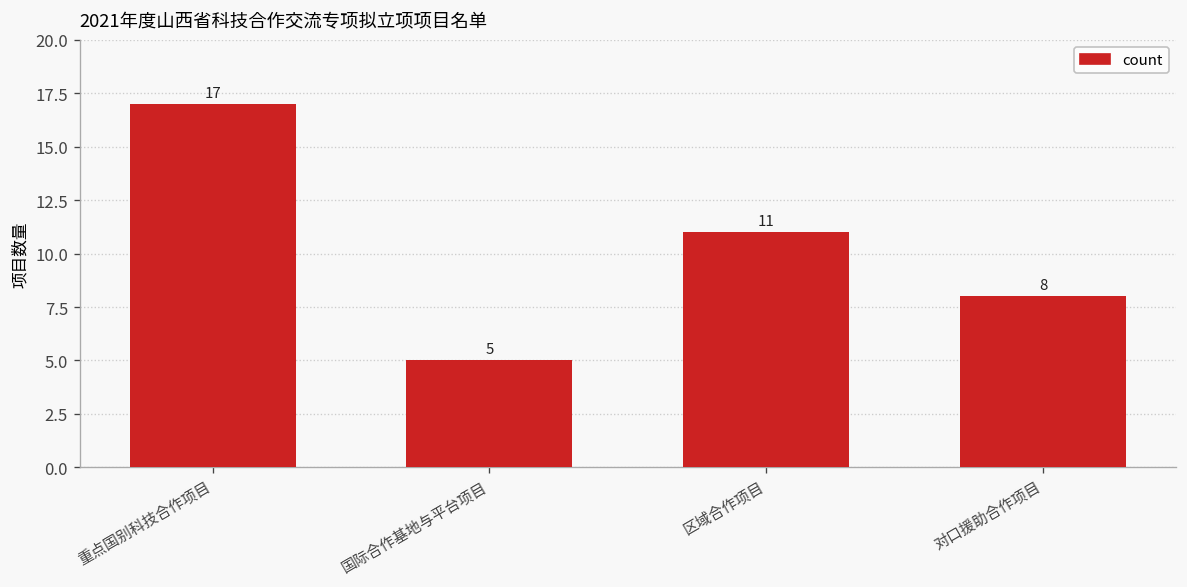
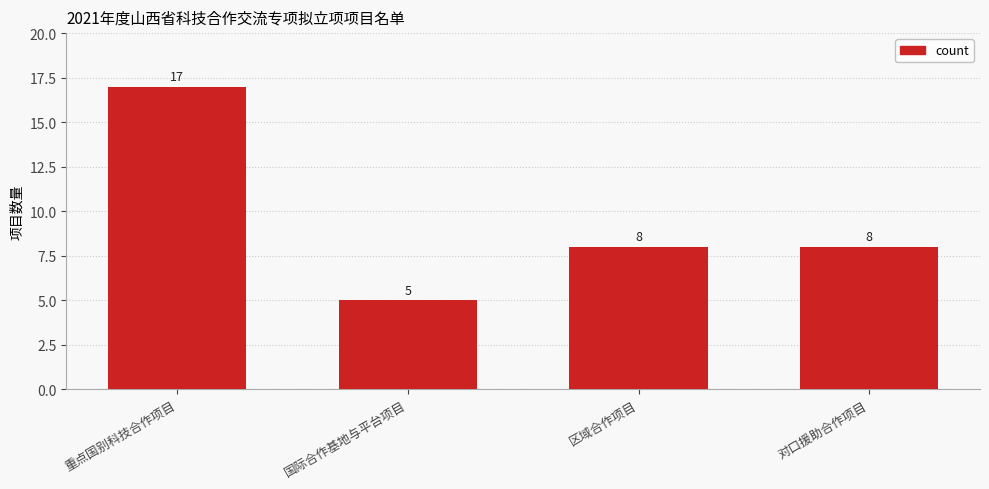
  {
    "重点国别科技合作项目": 17,
    "国际合作基地与平台项目": 5,
-   "区域合作项目": 11,
+   "区域合作项目": 8,
    "对口援助合作项目": 8
  }
